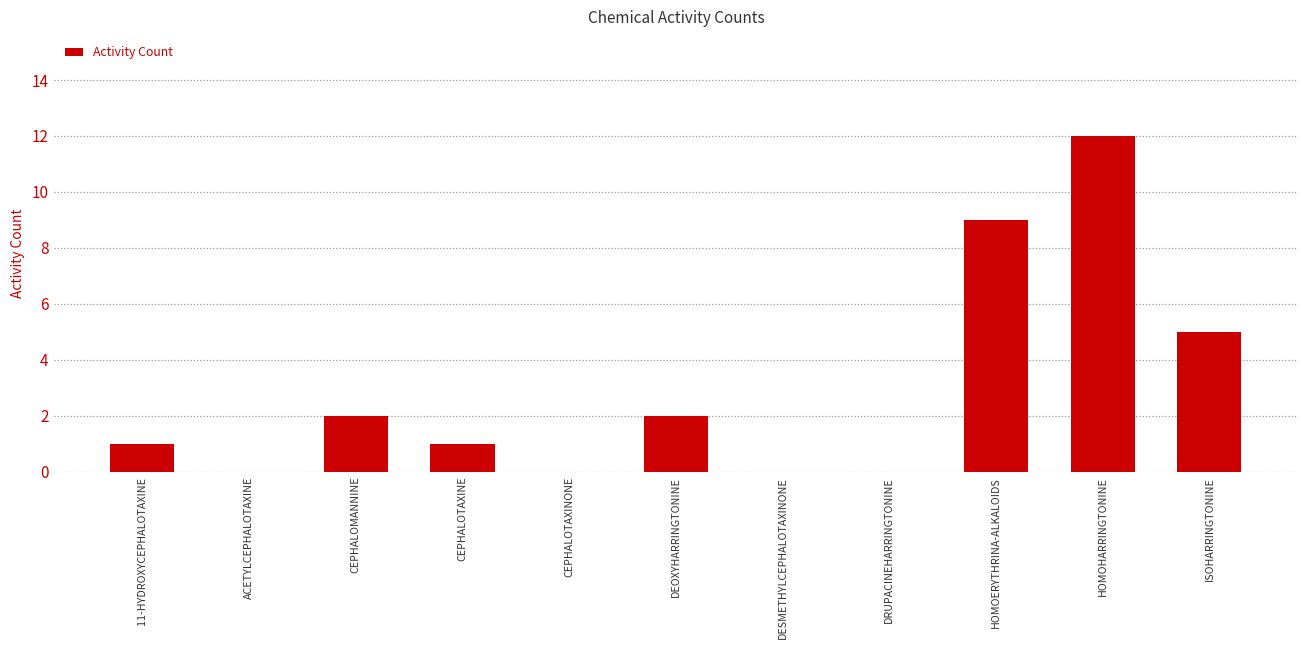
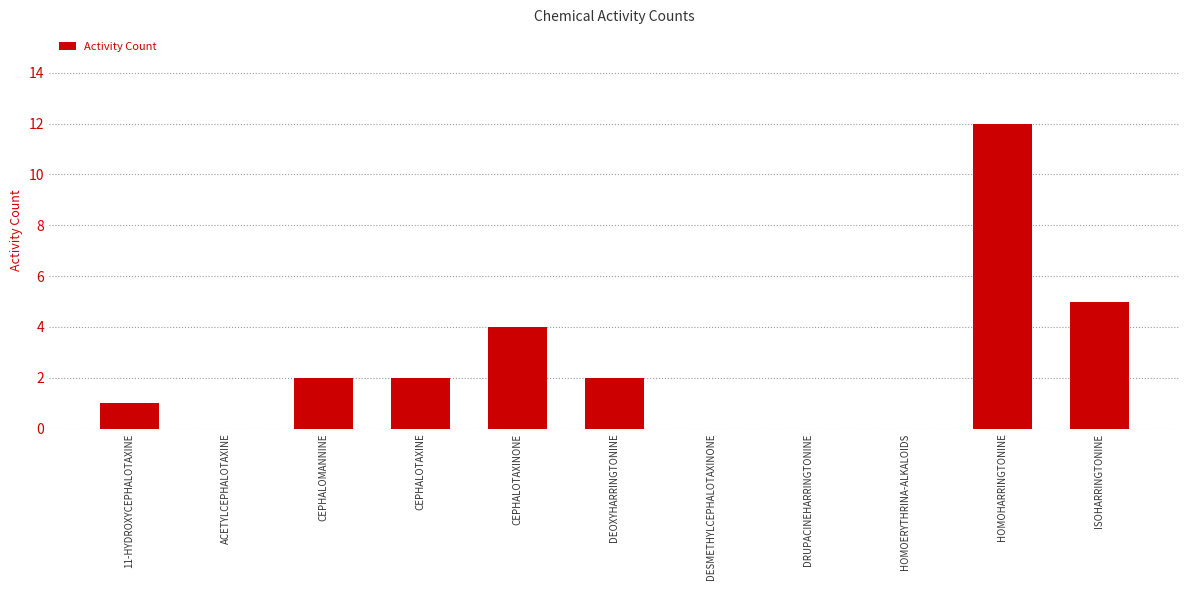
  {
    "11-HYDROXYCEPHALOTAXINE": 1,
    "ACETYLCEPHALOTAXINE": 0,
    "CEPHALOMANNINE": 2,
-   "CEPHALOTAXINE": 1,
-   "CEPHALOTAXINONE": 0,
+   "CEPHALOTAXINE": 2,
+   "CEPHALOTAXINONE": 4,
    "DEOXYHARRINGTONINE": 2,
    "DESMETHYLCEPHALOTAXINONE": 0,
    "DRUPACINEHARRINGTONINE": 0,
-   "HOMOERYTHRINA-ALKALOIDS": 9,
+   "HOMOERYTHRINA-ALKALOIDS": 0,
    "HOMOHARRINGTONINE": 12,
    "ISOHARRINGTONINE": 5
  }
